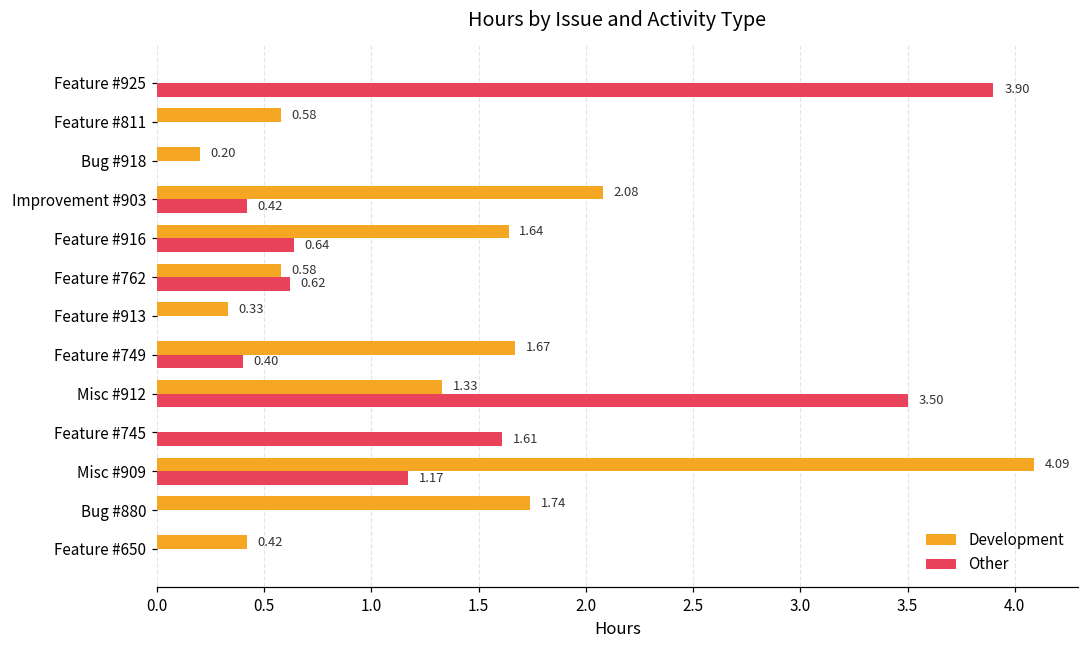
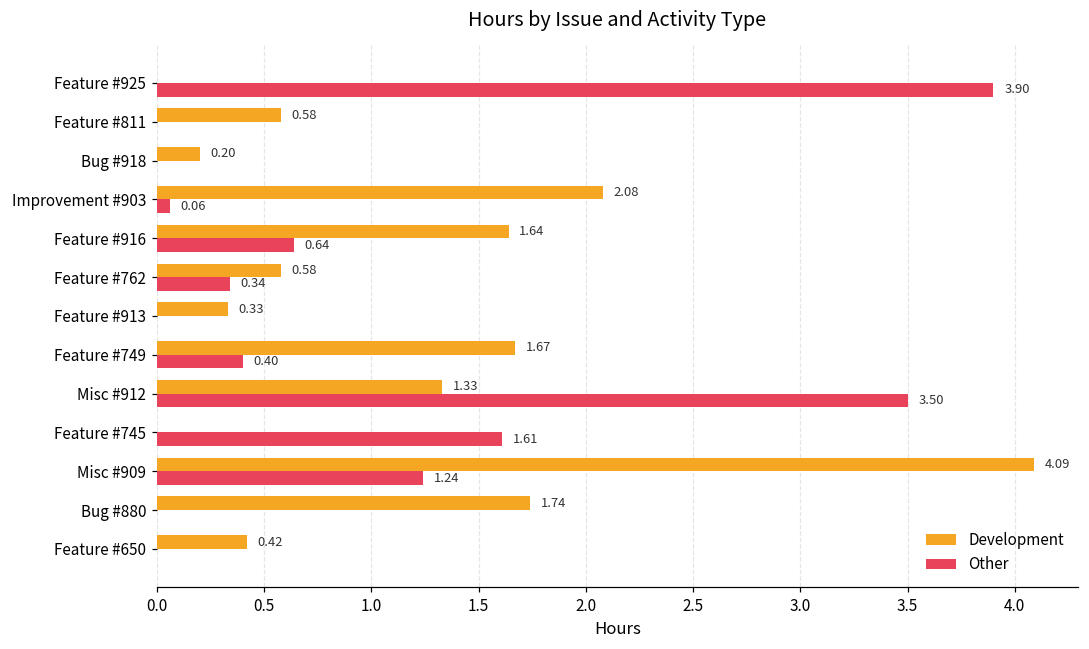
  {
    "Development": {
      "Feature #811": 0.58,
      "Bug #918": 0.20,
      "Improvement #903": 2.08,
      "Feature #916": 1.64,
      "Feature #762": 0.58,
      "Feature #913": 0.33,
      "Feature #749": 1.67,
      "Misc #912": 1.33,
      "Misc #909": 4.09,
      "Bug #880": 1.74,
      "Feature #650": 0.42
    },
    "Other": {
      "Feature #925": 3.90,
-     "Improvement #903": 0.42,
+     "Improvement #903": 0.06,
      "Feature #916": 0.64,
-     "Feature #762": 0.62,
+     "Feature #762": 0.34,
      "Feature #749": 0.40,
      "Misc #912": 3.50,
      "Feature #745": 1.61,
-     "Misc #909": 1.17
+     "Misc #909": 1.24
    }
  }
